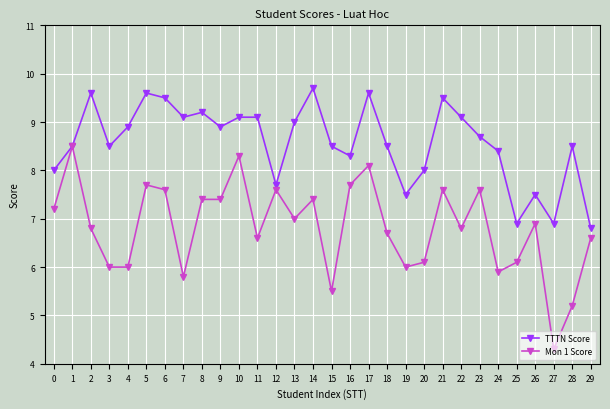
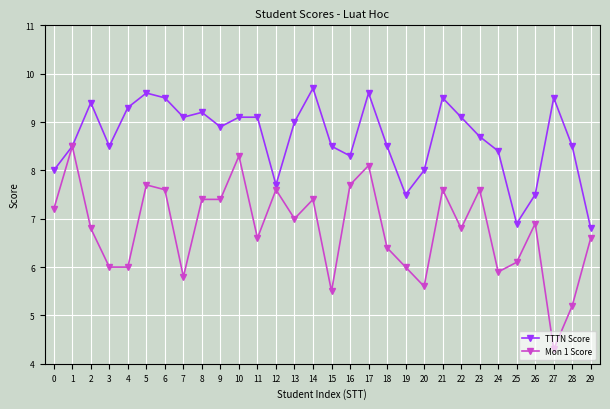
  {
    "TTTN Score": {
      "0": 8.0,
-     "2": 9.6,
+     "2": 9.4,
      "3": 8.5,
-     "4": 8.9,
+     "4": 9.3,
      "5": 9.6,
      "6": 9.5,
      "7": 9.1,
      "8": 9.2,
      "9": 8.9,
      "10": 9.1,
      "11": 9.1,
      "12": 7.7,
      "13": 9.0,
      "14": 9.7,
      "15": 8.5,
      "16": 8.3,
      "17": 9.6,
      "18": 8.5,
      "19": 7.5,
      "20": 8.0,
      "21": 9.5,
      "22": 9.1,
      "23": 8.7,
      "24": 8.4,
      "25": 6.9,
      "26": 7.5,
-     "27": 6.9,
+     "27": 9.5,
      "28": 8.5,
      "29": 6.8
    },
    "Mon 1 Score": {
      "0": 7.2,
      "2": 6.8,
      "3": 6.0,
      "4": 6.0,
      "5": 7.7,
      "6": 7.6,
      "7": 5.8,
      "8": 7.4,
      "9": 7.4,
      "10": 8.3,
      "11": 6.6,
      "12": 7.6,
      "13": 7.0,
      "14": 7.4,
      "15": 5.5,
      "16": 7.7,
      "17": 8.1,
-     "18": 6.7,
+     "18": 6.4,
      "19": 6.0,
-     "20": 6.1,
+     "20": 5.6,
      "21": 7.6,
      "22": 6.8,
      "23": 7.6,
      "24": 5.9,
      "25": 6.1,
      "26": 6.9,
      "28": 5.2,
      "29": 6.6
    }
  }
